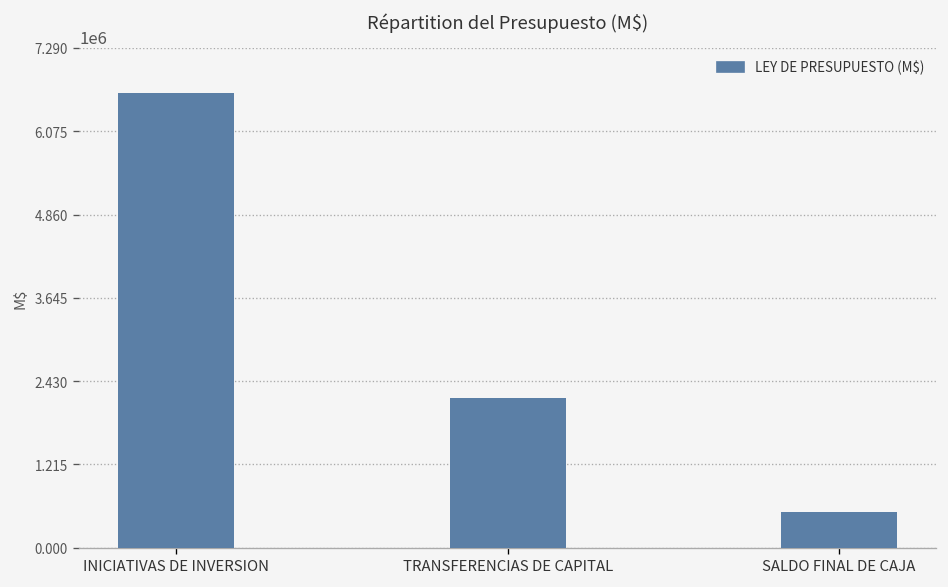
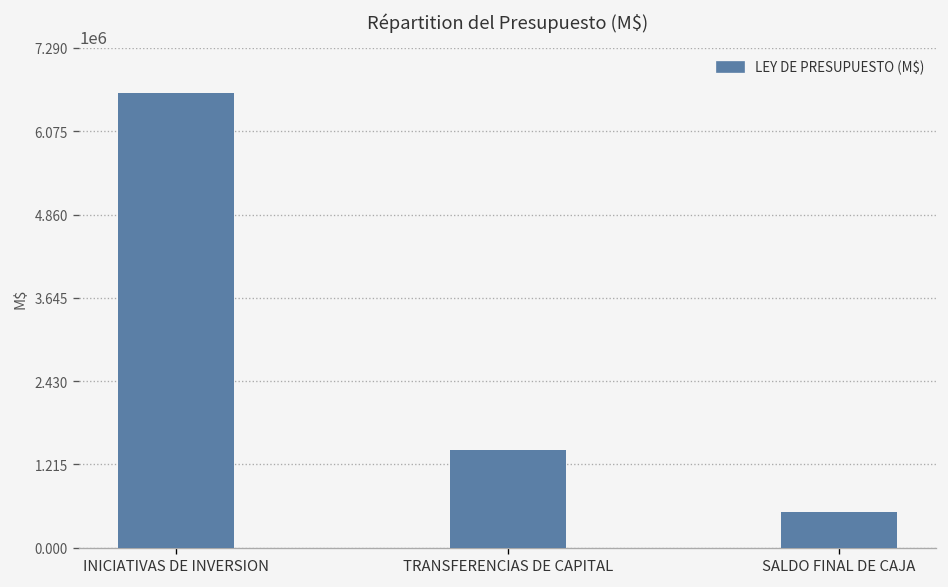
  {
    "INICIATIVAS DE INVERSION": 6600000,
-   "TRANSFERENCIAS DE CAPITAL": 2200000,
+   "TRANSFERENCIAS DE CAPITAL": 1400000,
    "SALDO FINAL DE CAJA": 500000
  }
